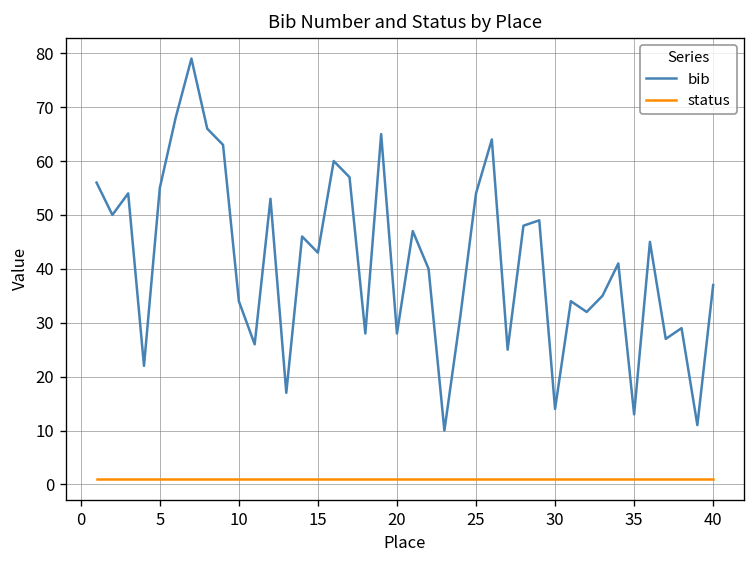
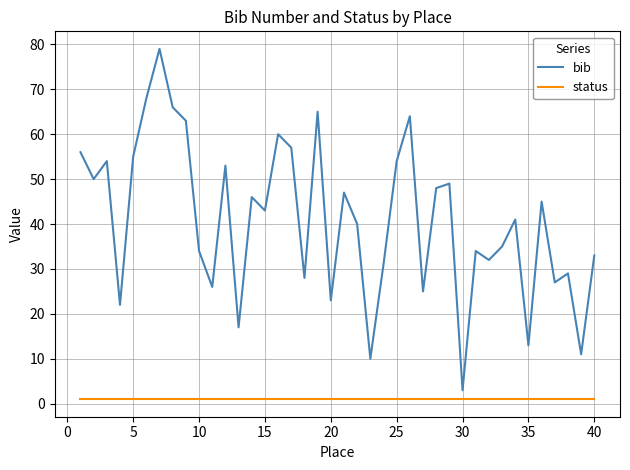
  {
    "bib": {
      "5": 55,
      "10": 34,
      "15": 43,
-     "20": 28,
+     "20": 23,
      "25": 54,
-     "30": 14,
+     "30": 3,
      "35": 13,
-     "40": 37
+     "40": 33
    },
    "status": {
      "5": 1,
      "10": 1,
      "15": 1,
      "20": 1,
      "25": 1,
      "30": 1,
      "35": 1,
      "40": 1
    }
  }
